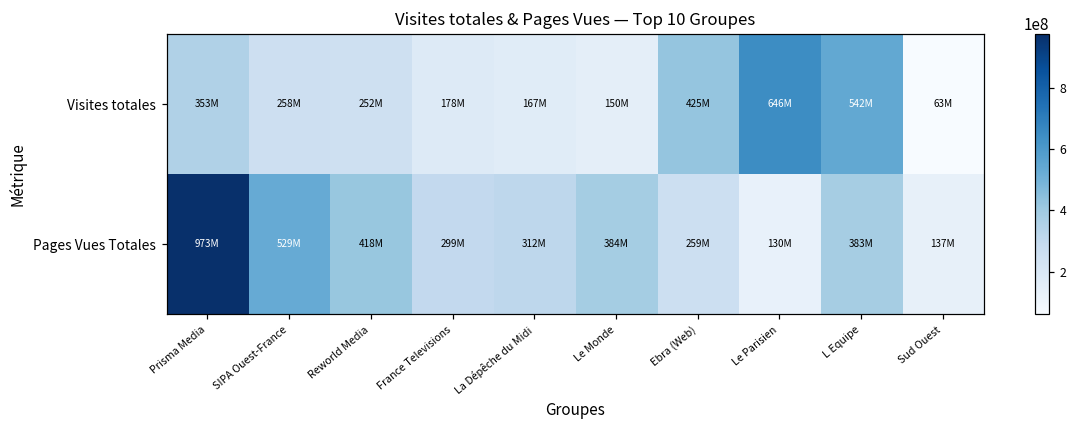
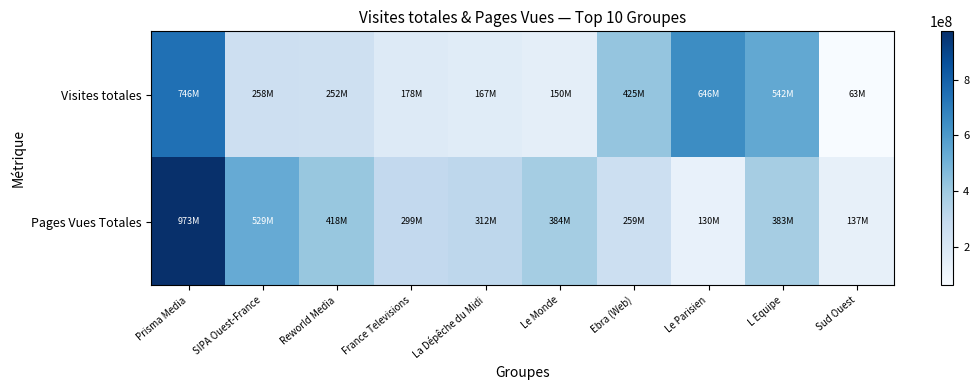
  {
    "Visites totales": {
-     "Prisma Media": "353M",
+     "Prisma Media": "746M",
      "SIPA Ouest-France": "258M",
      "Reworld Media": "252M",
      "France Televisions": "178M",
      "La Dépêche du Midi": "167M",
      "Le Monde": "150M",
      "Ebra (Web)": "425M",
      "Le Parisien": "646M",
      "L Equipe": "542M",
      "Sud Ouest": "63M"
    },
    "Pages Vues Totales": {
      "Prisma Media": "973M",
      "SIPA Ouest-France": "529M",
      "Reworld Media": "418M",
      "France Televisions": "299M",
      "La Dépêche du Midi": "312M",
      "Le Monde": "384M",
      "Ebra (Web)": "259M",
      "Le Parisien": "130M",
      "L Equipe": "383M",
      "Sud Ouest": "137M"
    }
  }
